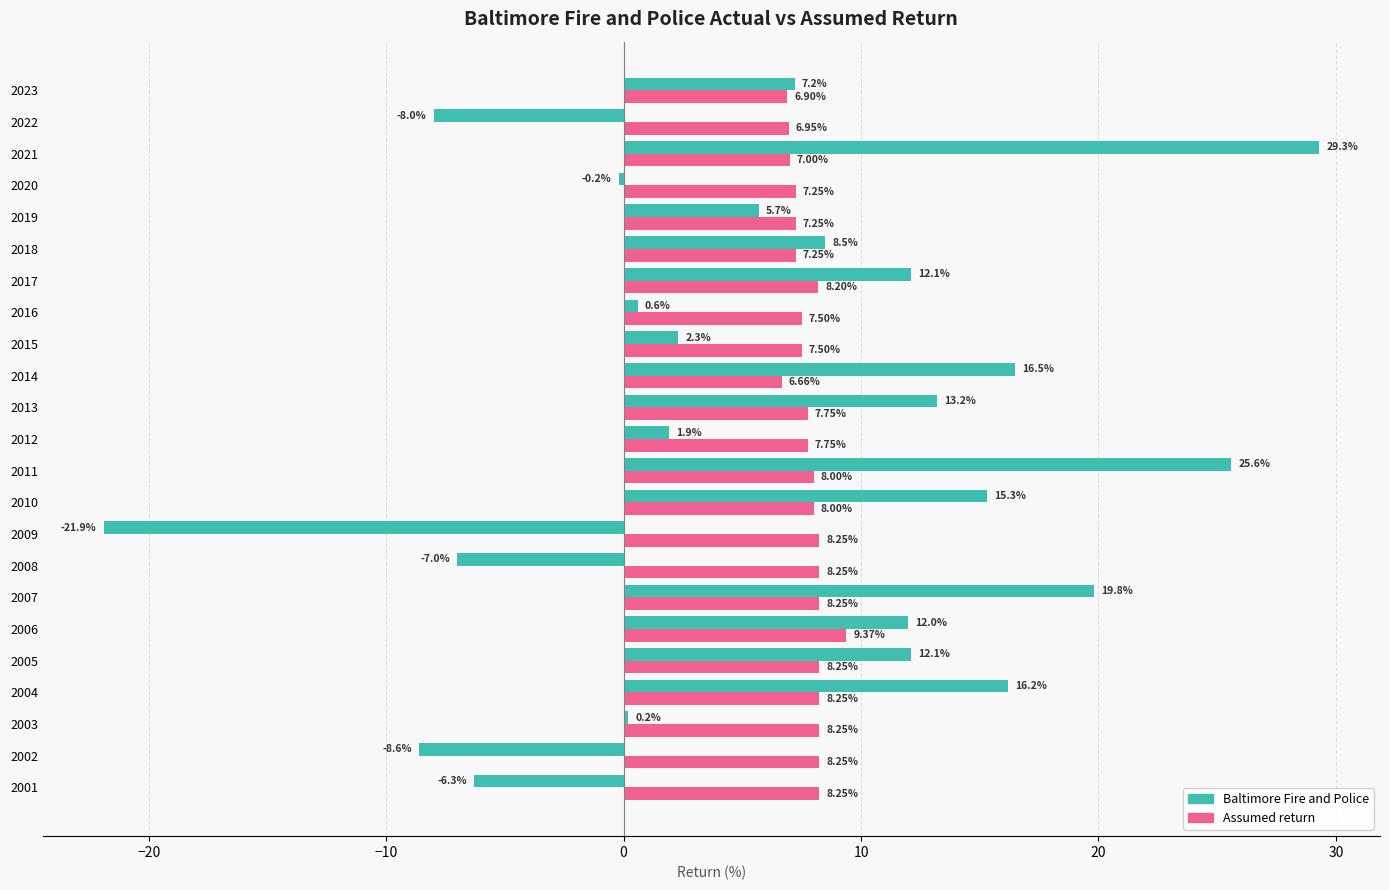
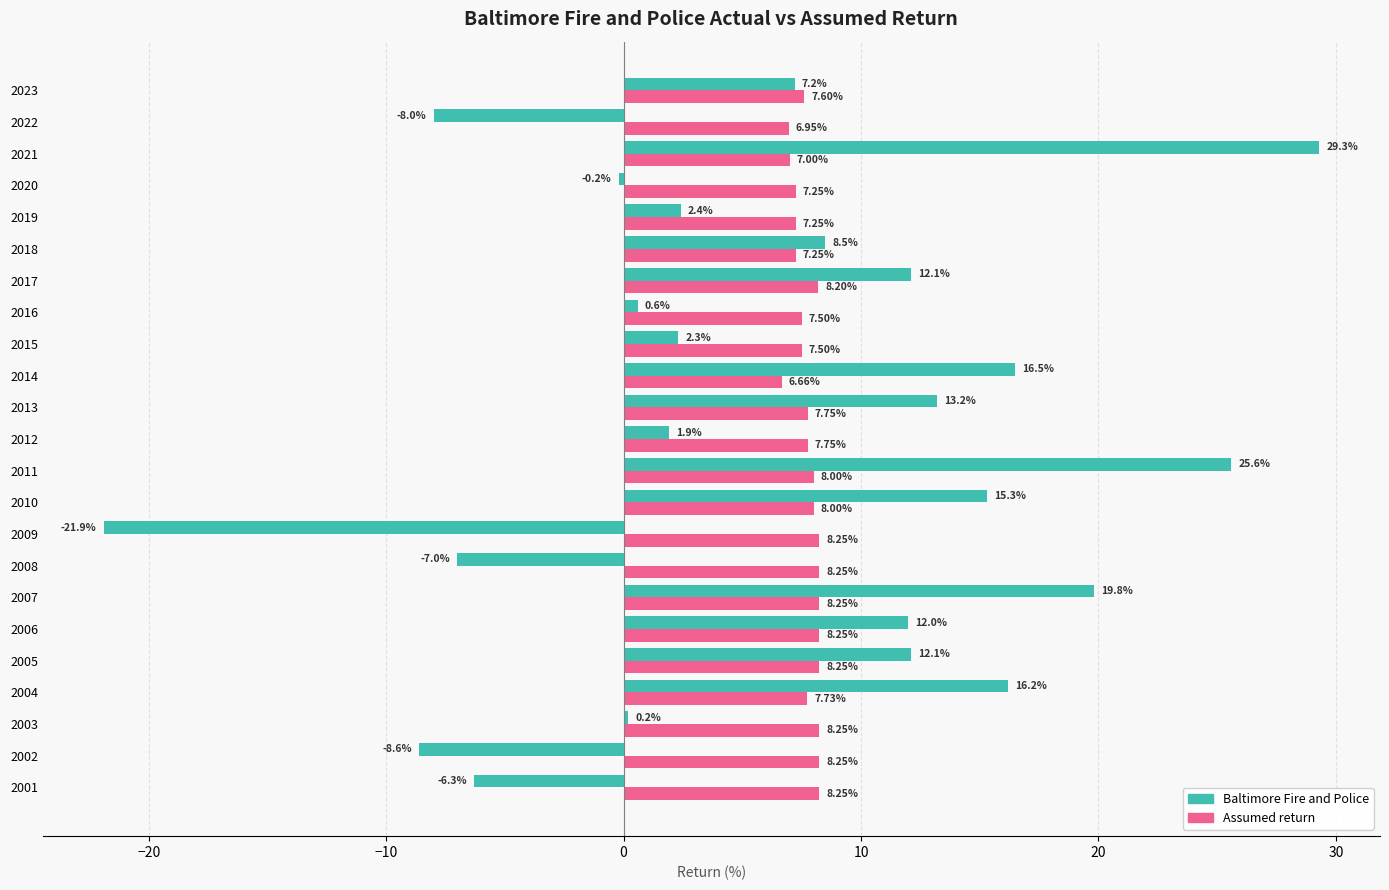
  {
    "Baltimore Fire and Police": {
      "2023": "7.2%",
      "2022": "-8.0%",
      "2021": "29.3%",
      "2020": "-0.2%",
-     "2019": "5.7%",
+     "2019": "2.4%",
      "2018": "8.5%",
      "2017": "12.1%",
      "2016": "0.6%",
      "2015": "2.3%",
      "2014": "16.5%",
      "2013": "13.2%",
      "2012": "1.9%",
      "2011": "25.6%",
      "2010": "15.3%",
      "2009": "-21.9%",
      "2008": "-7.0%",
      "2007": "19.8%",
      "2006": "12.0%",
      "2005": "12.1%",
      "2004": "16.2%",
      "2003": "0.2%",
      "2002": "-8.6%",
      "2001": "-6.3%"
    },
    "Assumed return": {
-     "2023": "6.90%",
+     "2023": "7.60%",
      "2022": "6.95%",
      "2021": "7.00%",
      "2020": "7.25%",
      "2019": "7.25%",
      "2018": "7.25%",
      "2017": "8.20%",
      "2016": "7.50%",
      "2015": "7.50%",
      "2014": "6.66%",
      "2013": "7.75%",
      "2012": "7.75%",
      "2011": "8.00%",
      "2010": "8.00%",
      "2009": "8.25%",
      "2008": "8.25%",
      "2007": "8.25%",
-     "2006": "9.37%",
+     "2006": "8.25%",
      "2005": "8.25%",
-     "2004": "8.25%",
+     "2004": "7.73%",
      "2003": "8.25%",
      "2002": "8.25%",
      "2001": "8.25%"
    }
  }
